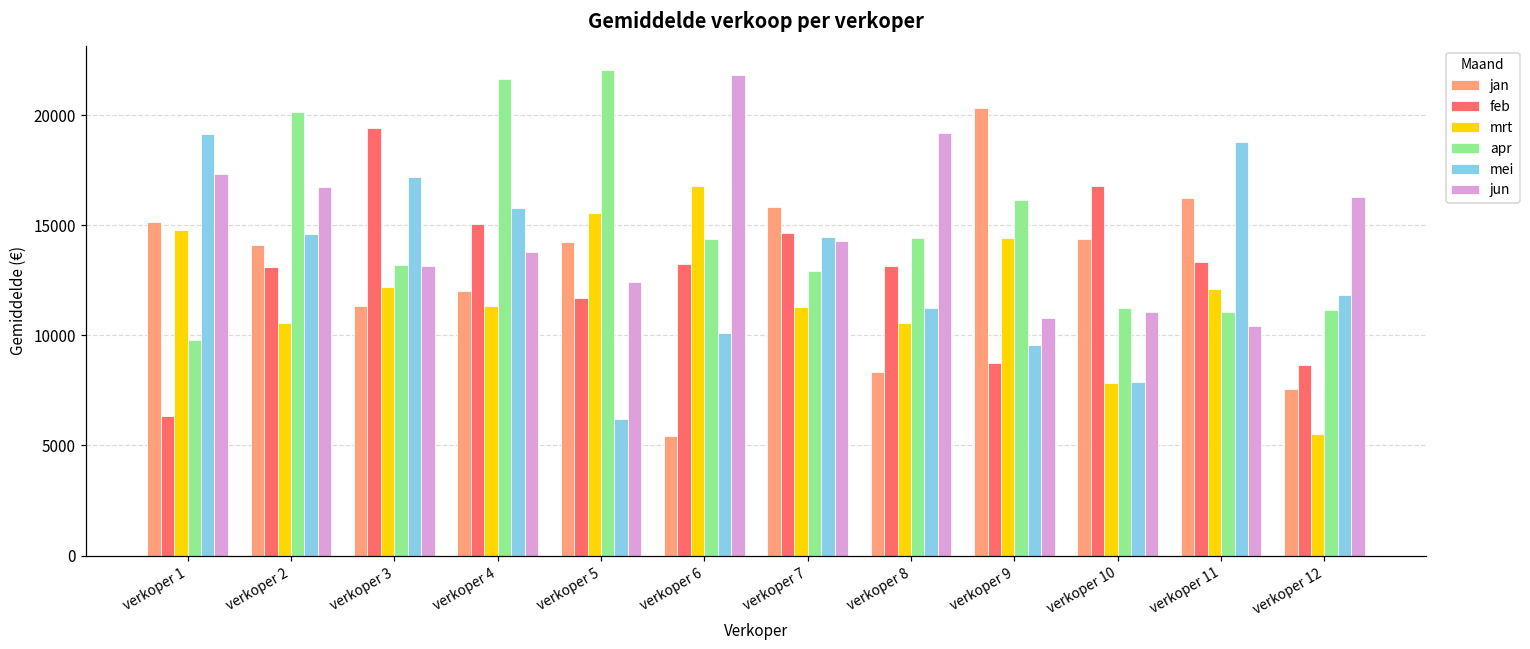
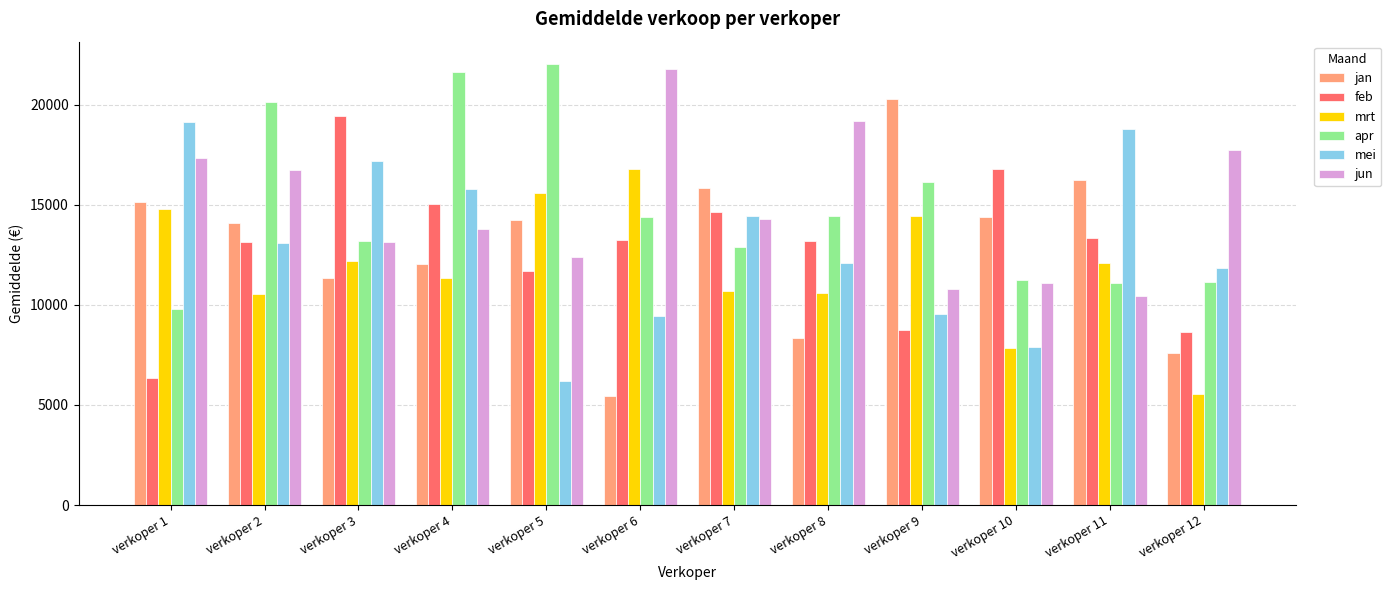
  {
    "mrt": {
      "verkoper 1": 14800,
      "verkoper 2": 10500,
      "verkoper 3": 12200,
      "verkoper 4": 11300,
      "verkoper 5": 15600,
      "verkoper 6": 16800,
-     "verkoper 7": 11300,
+     "verkoper 7": 10700,
      "verkoper 8": 10600,
      "verkoper 9": 14400,
      "verkoper 10": 7800,
      "verkoper 11": 12100,
      "verkoper 12": 5500
    },
    "apr": {
      "verkoper 1": 9800,
      "verkoper 2": 20100,
      "verkoper 3": 13200,
      "verkoper 4": 21600,
      "verkoper 5": 22000,
      "verkoper 6": 14400,
      "verkoper 7": 12900,
      "verkoper 8": 14400,
      "verkoper 9": 16100,
      "verkoper 10": 11200,
      "verkoper 11": 11100,
      "verkoper 12": 11100
    },
    "mei": {
      "verkoper 1": 19100,
-     "verkoper 2": 14600,
+     "verkoper 2": 13100,
      "verkoper 3": 17200,
      "verkoper 4": 15800,
      "verkoper 5": 6200,
-     "verkoper 6": 10100,
+     "verkoper 6": 9400,
      "verkoper 7": 14400,
-     "verkoper 8": 11200,
+     "verkoper 8": 12100,
      "verkoper 9": 9600,
      "verkoper 10": 7900,
      "verkoper 11": 18800,
      "verkoper 12": 11800
    },
    "jun": {
      "verkoper 1": 17300,
      "verkoper 2": 16700,
      "verkoper 3": 13100,
      "verkoper 4": 13800,
      "verkoper 5": 12400,
      "verkoper 6": 21800,
      "verkoper 7": 14300,
      "verkoper 8": 19200,
      "verkoper 9": 10800,
      "verkoper 10": 11100,
      "verkoper 11": 10400,
-     "verkoper 12": 16300
+     "verkoper 12": 17700
    }
  }
